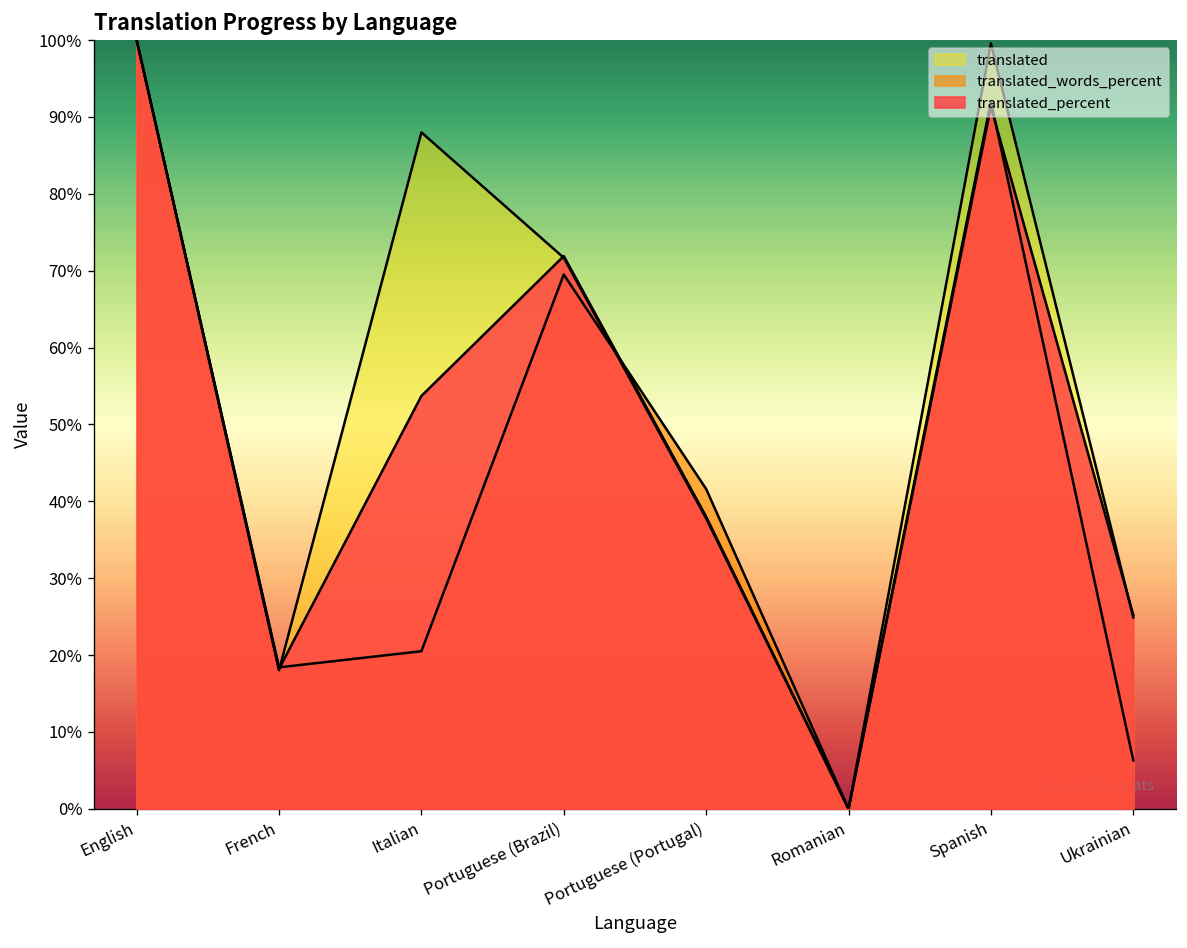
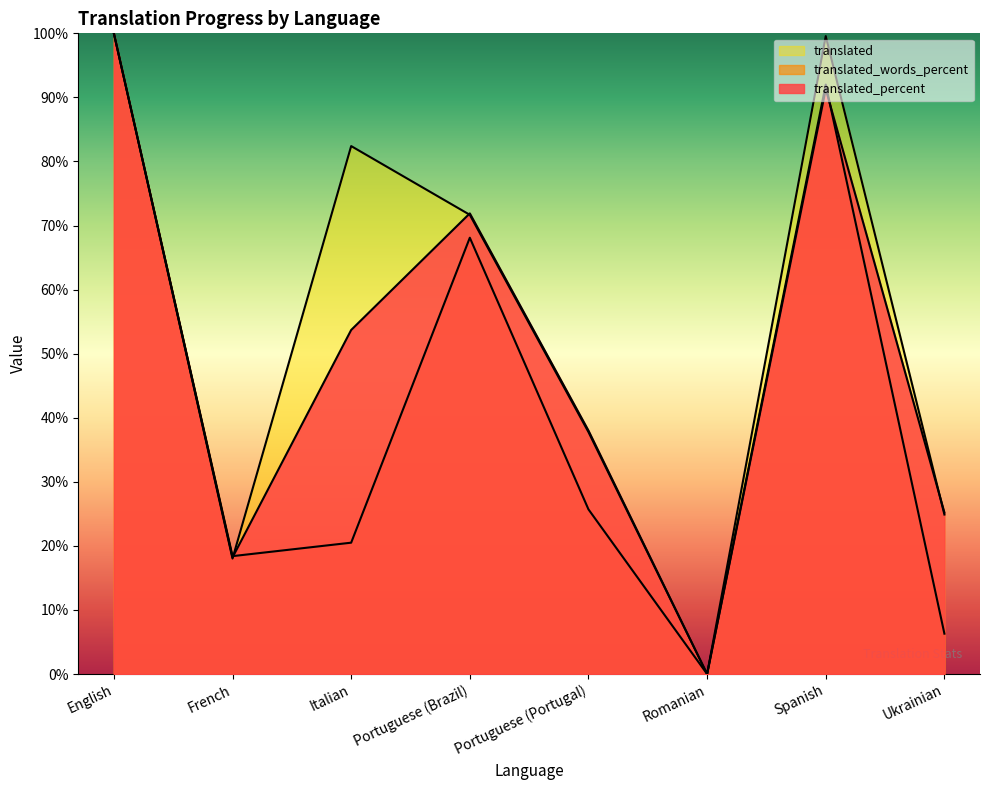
  {
    "translated": {
-     "Italian": "88%",
+     "Italian": "82%",
      "Spanish": "100%"
    },
    "translated_words_percent": {
      "Italian": "21%",
-     "Portuguese (Brazil)": "70%",
-     "Portuguese (Portugal)": "42%",
+     "Portuguese (Brazil)": "68%",
+     "Portuguese (Portugal)": "26%",
      "Ukrainian": "6%"
    },
    "translated_percent": {
      "Italian": "54%"
    }
  }
